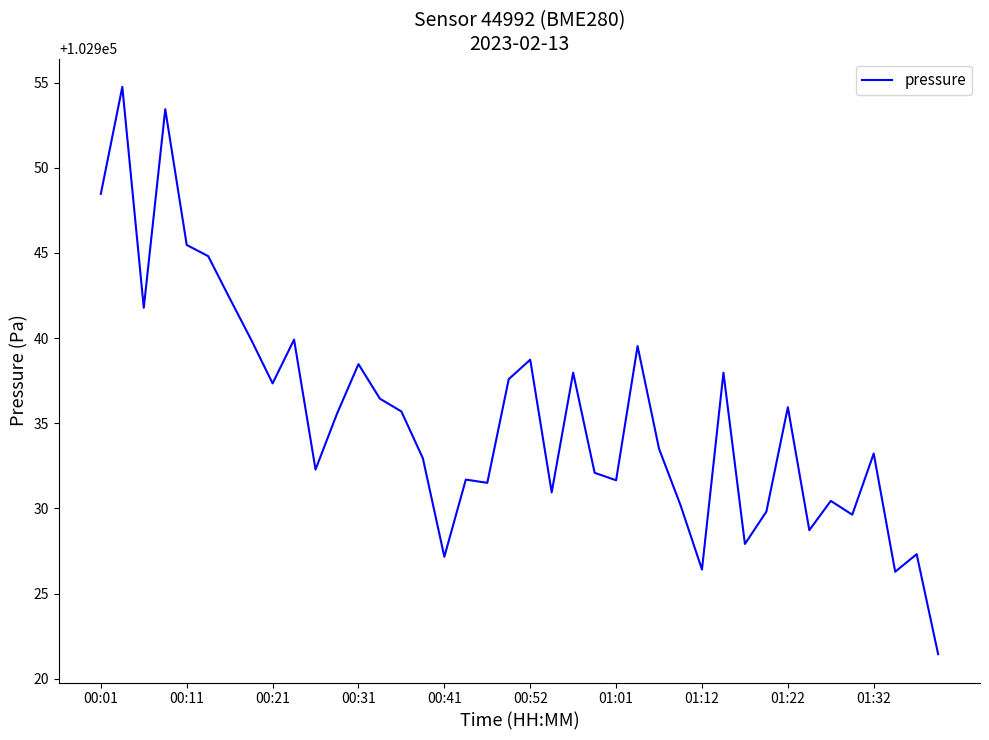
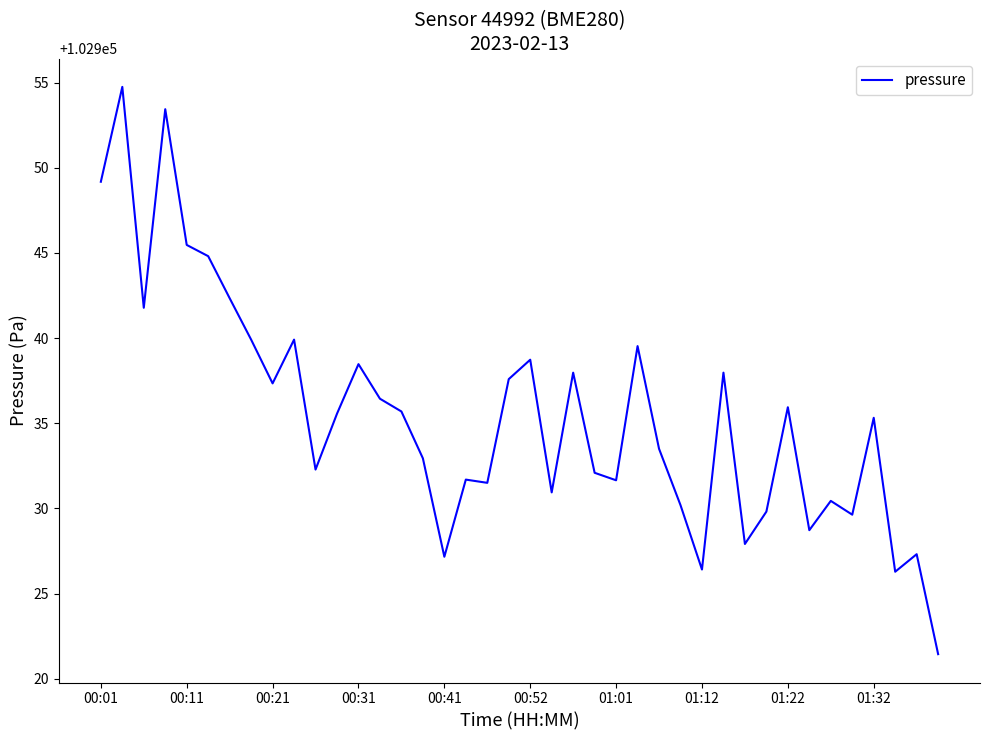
  {
-   "00:01": 102948.5,
+   "00:01": 102949.2,
    "00:11": 102945.5,
    "00:21": 102937.3,
    "00:31": 102938.5,
    "00:41": 102927.2,
    "00:52": 102938.7,
    "01:01": 102931.7,
    "01:12": 102926.4,
    "01:22": 102935.9,
-   "01:32": 102933.2
+   "01:32": 102935.3
  }
